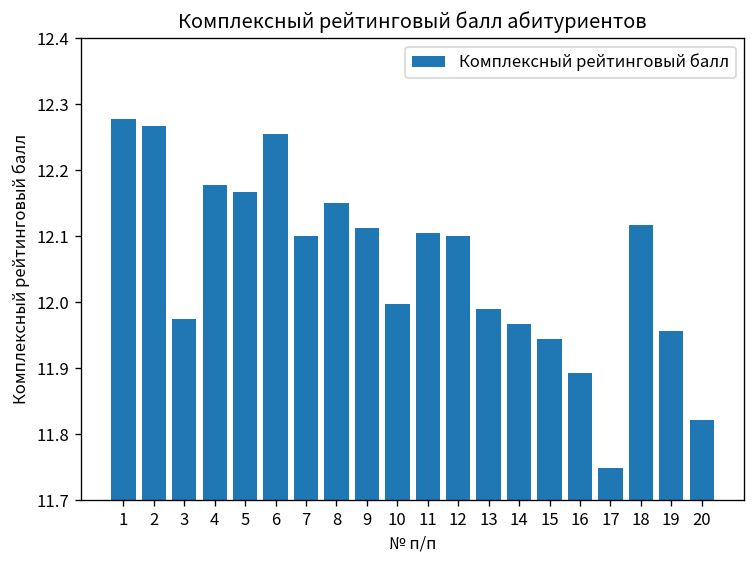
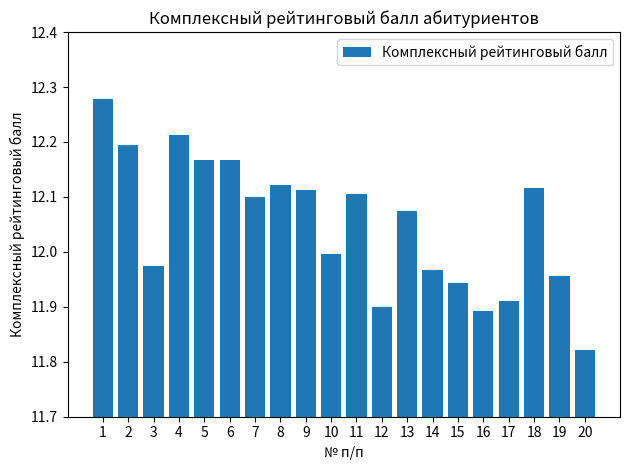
  {
    "1": 12.28,
-   "2": 12.27,
+   "2": 12.20,
    "3": 11.97,
-   "4": 12.18,
+   "4": 12.21,
    "5": 12.17,
-   "6": 12.26,
+   "6": 12.17,
    "7": 12.10,
-   "8": 12.15,
+   "8": 12.12,
    "9": 12.11,
    "10": 12.00,
    "11": 12.11,
-   "12": 12.1,
-   "13": 11.99,
+   "12": 11.9,
+   "13": 12.08,
    "14": 11.97,
    "15": 11.94,
    "16": 11.89,
-   "17": 11.75,
+   "17": 11.91,
    "18": 12.12,
    "19": 11.96,
    "20": 11.82
  }
